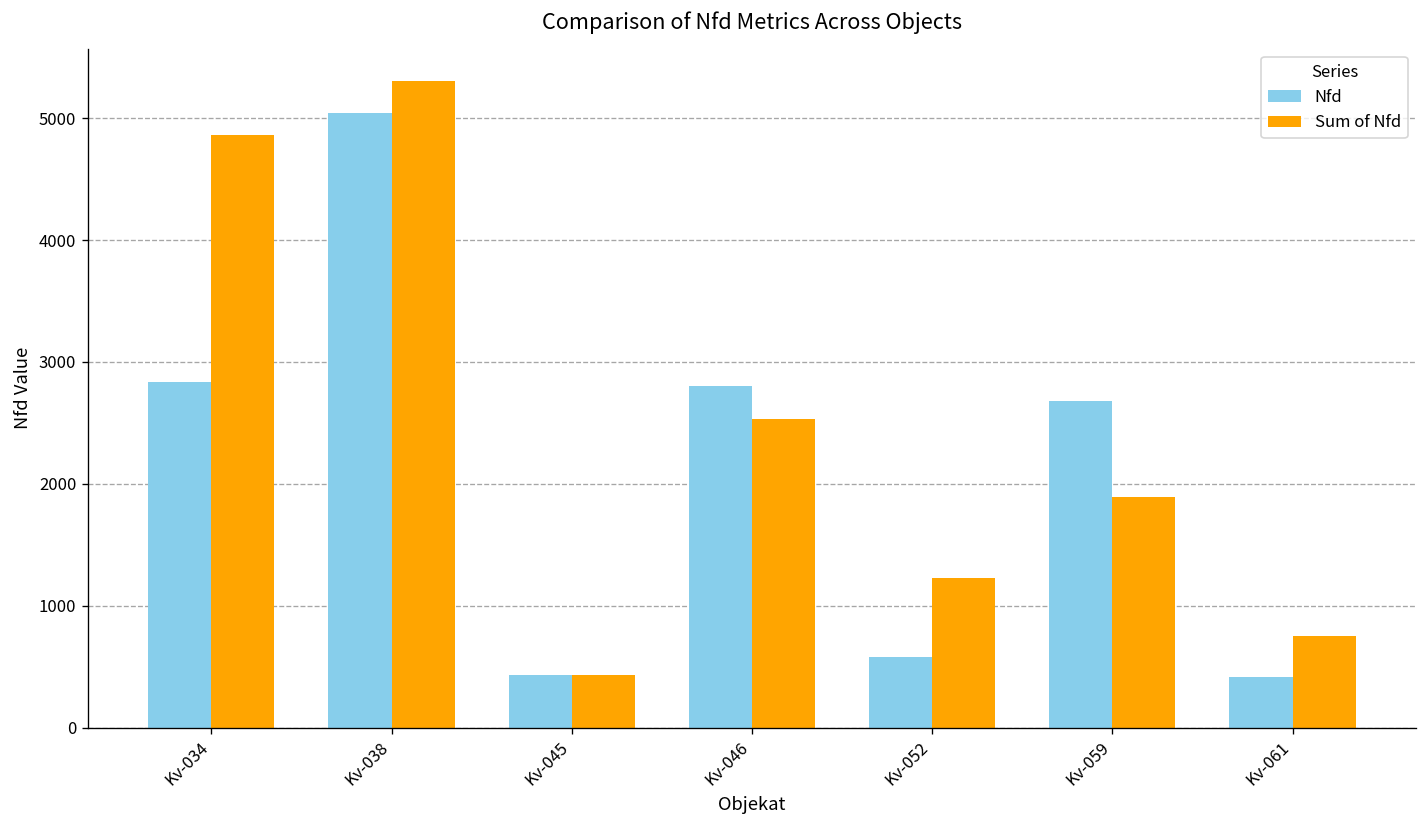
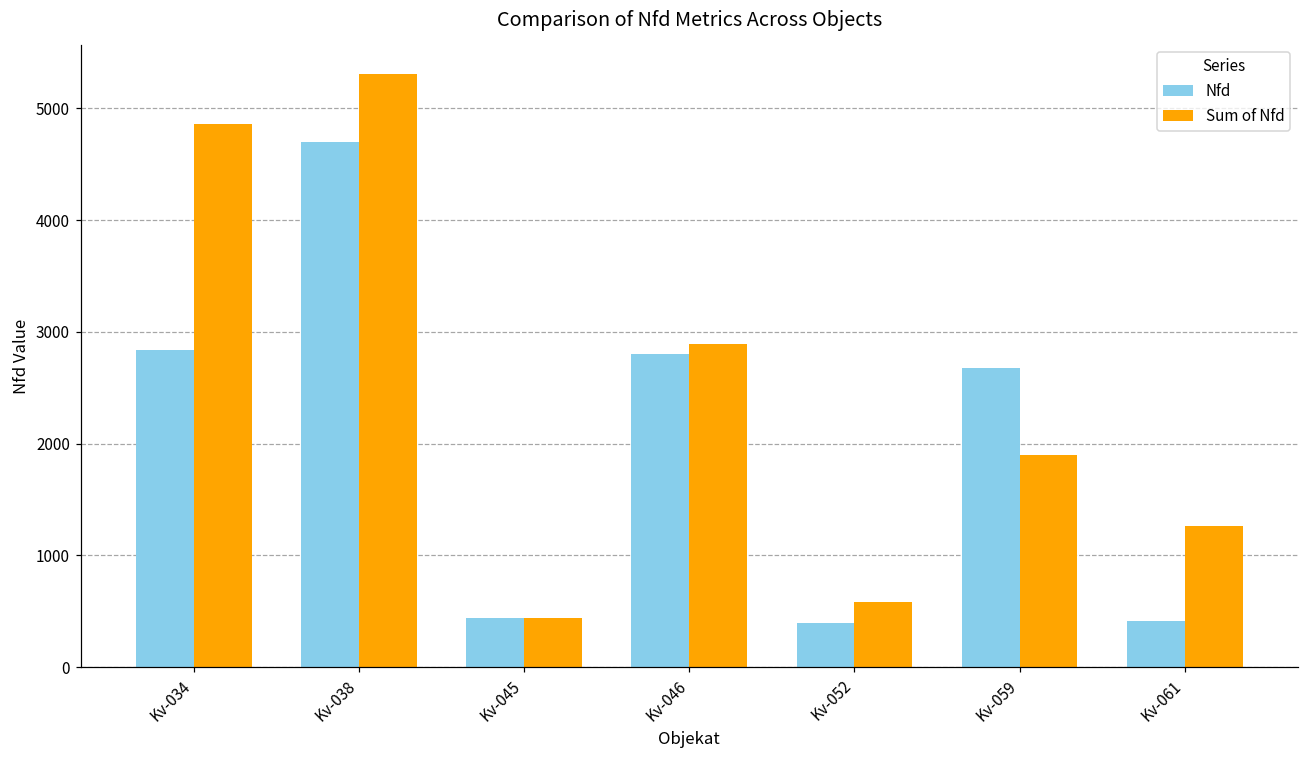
  {
    "Nfd": {
      "Kv-034": 2840,
-     "Kv-038": 5040,
+     "Kv-038": 4690,
      "Kv-045": 440,
      "Kv-046": 2800,
-     "Kv-052": 580,
+     "Kv-052": 400,
      "Kv-059": 2680,
      "Kv-061": 410
    },
    "Sum of Nfd": {
      "Kv-034": 4860,
      "Kv-038": 5300,
      "Kv-045": 440,
-     "Kv-046": 2540,
-     "Kv-052": 1230,
+     "Kv-046": 2890,
+     "Kv-052": 580,
      "Kv-059": 1900,
-     "Kv-061": 750
+     "Kv-061": 1260
    }
  }
